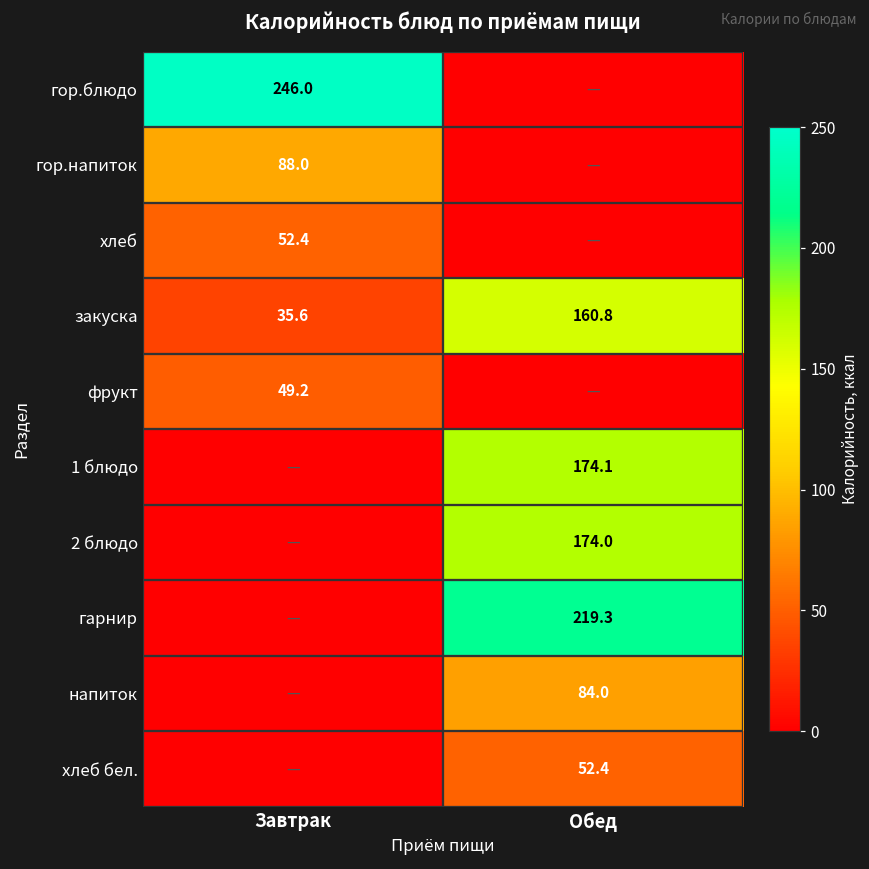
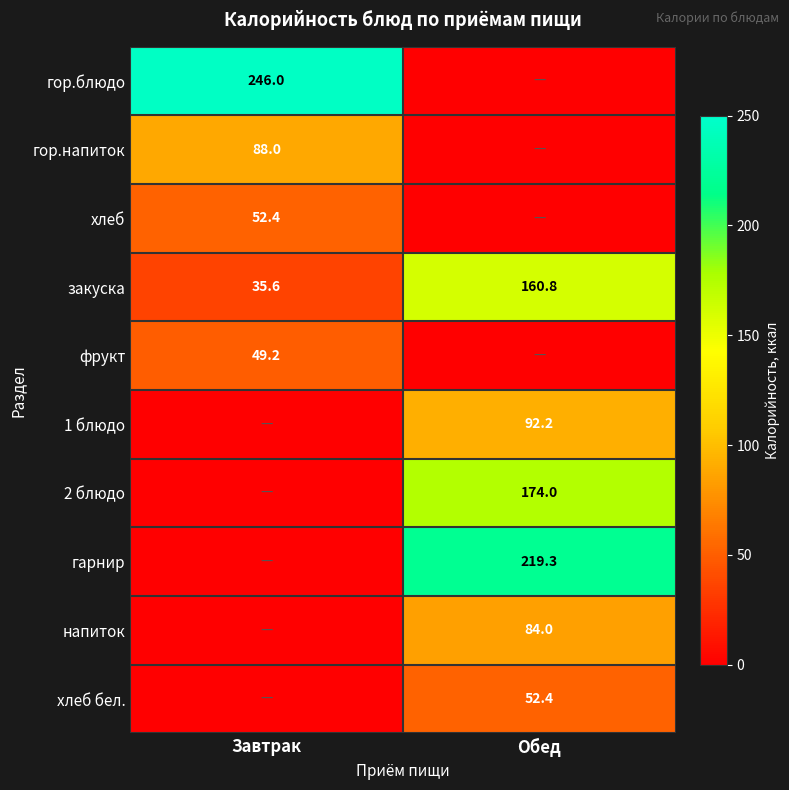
  {
    "гор.блюдо": {
      "Завтрак": 246.0
    },
    "гор.напиток": {
      "Завтрак": 88.0
    },
    "хлеб": {
      "Завтрак": 52.4
    },
    "закуска": {
      "Завтрак": 35.6,
      "Обед": 160.8
    },
    "фрукт": {
      "Завтрак": 49.2
    },
    "1 блюдо": {
-     "Обед": 174.1
+     "Обед": 92.2
    },
    "2 блюдо": {
      "Обед": 174.0
    },
    "гарнир": {
      "Обед": 219.3
    },
    "напиток": {
      "Обед": 84.0
    },
    "хлеб бел.": {
      "Обед": 52.4
    }
  }
